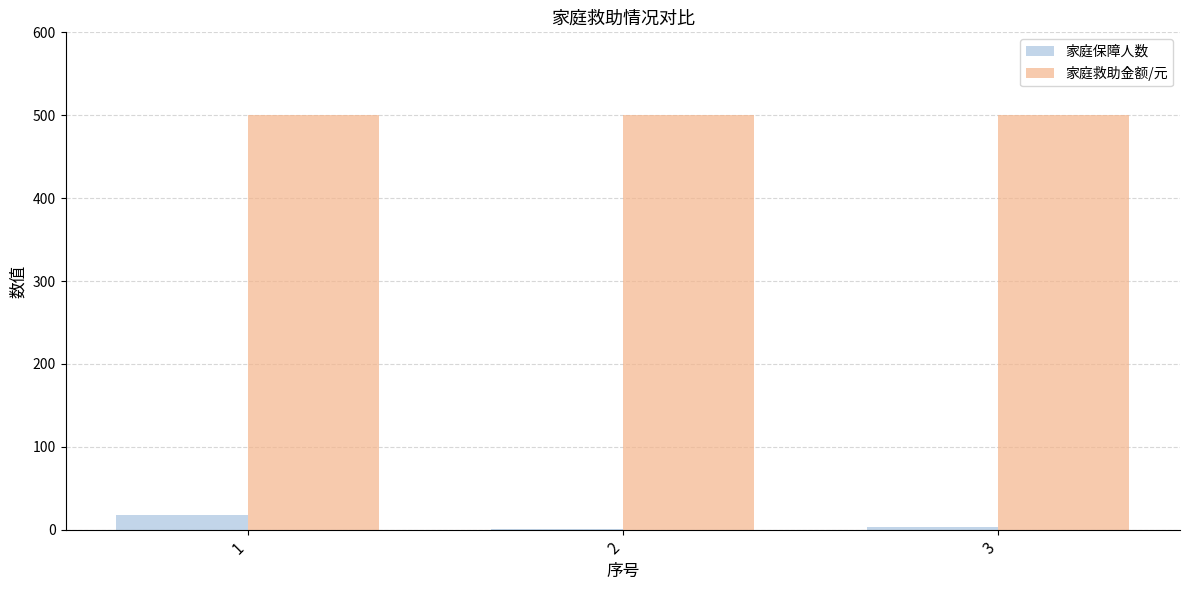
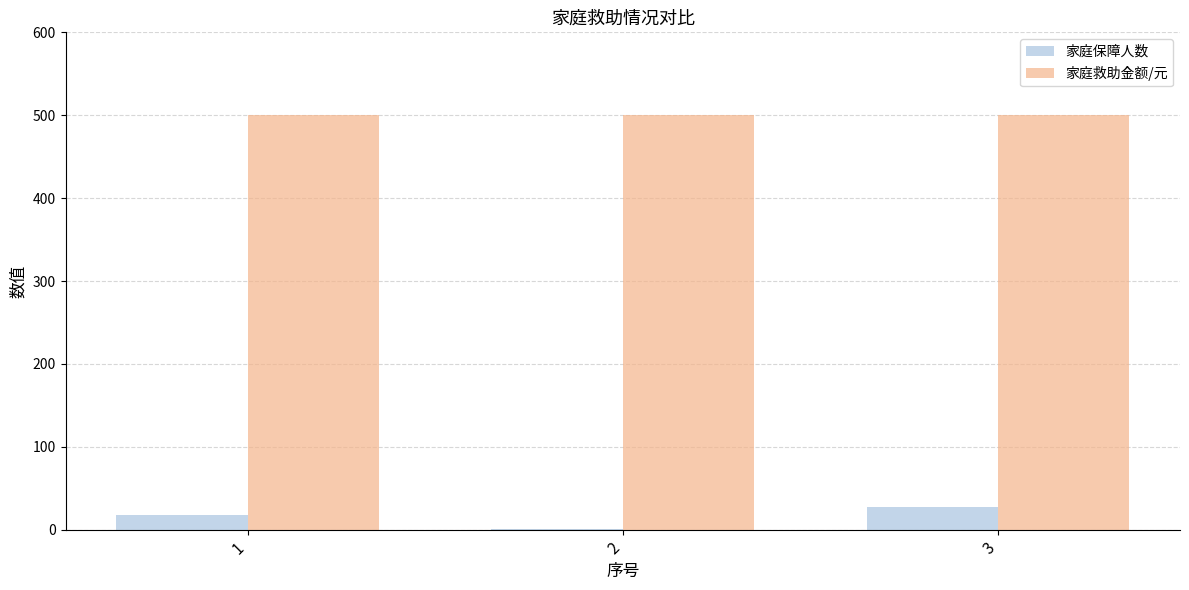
  {
    "家庭保障人数": {
      "1": 20,
-     "3": 0
+     "3": 30
    },
    "家庭救助金额/元": {
      "1": 500,
      "2": 500,
      "3": 500
    }
  }
